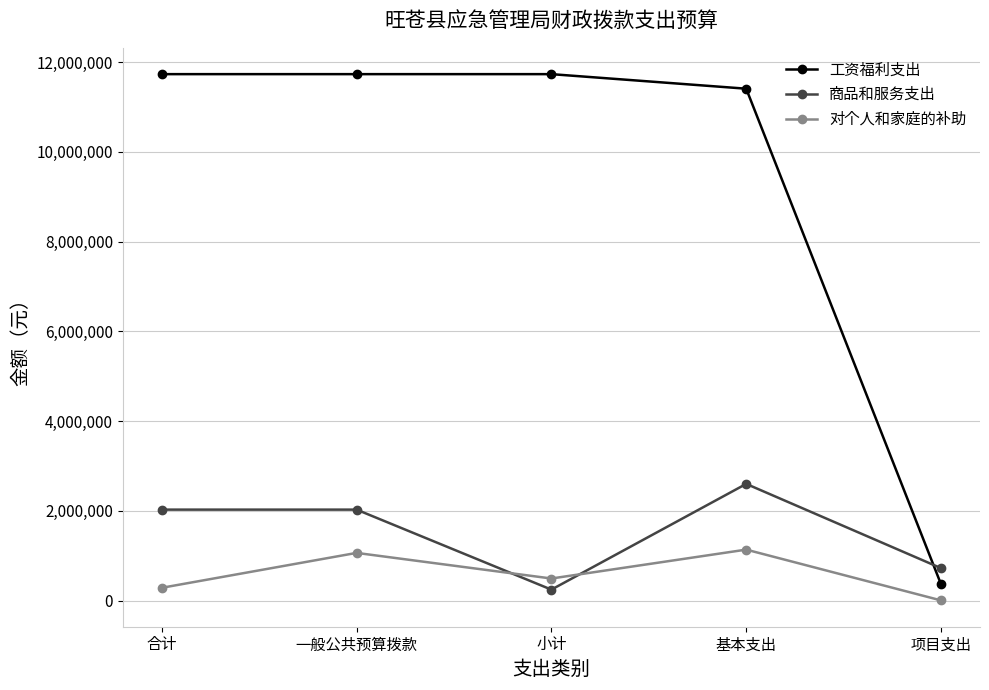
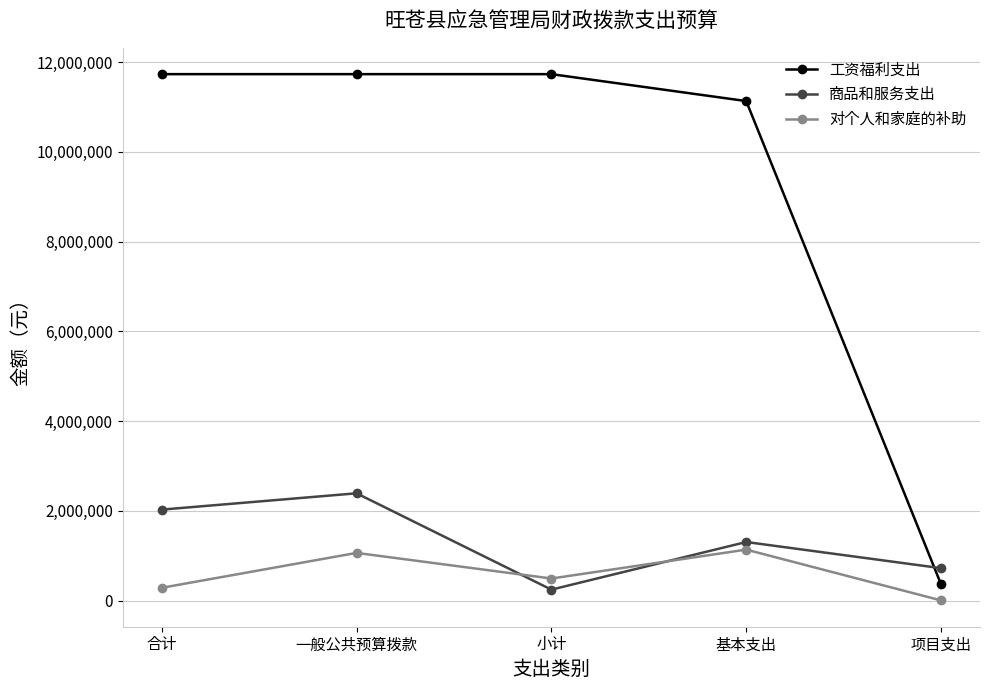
  {
    "工资福利支出": {
      "合计": "11,700,000",
      "一般公共预算拨款": "11,700,000",
      "小计": "11,700,000",
-     "基本支出": "11,400,000",
+     "基本支出": "11,100,000",
      "项目支出": "400,000"
    },
    "商品和服务支出": {
      "合计": "2,000,000",
-     "一般公共预算拨款": "2,000,000",
+     "一般公共预算拨款": "2,400,000",
      "小计": "200,000",
-     "基本支出": "2,600,000",
+     "基本支出": "1,300,000",
      "项目支出": "700,000"
    },
    "对个人和家庭的补助": {
      "合计": "300,000",
      "一般公共预算拨款": "1,100,000",
      "小计": "500,000",
      "基本支出": "1,100,000",
      "项目支出": "0"
    }
  }
